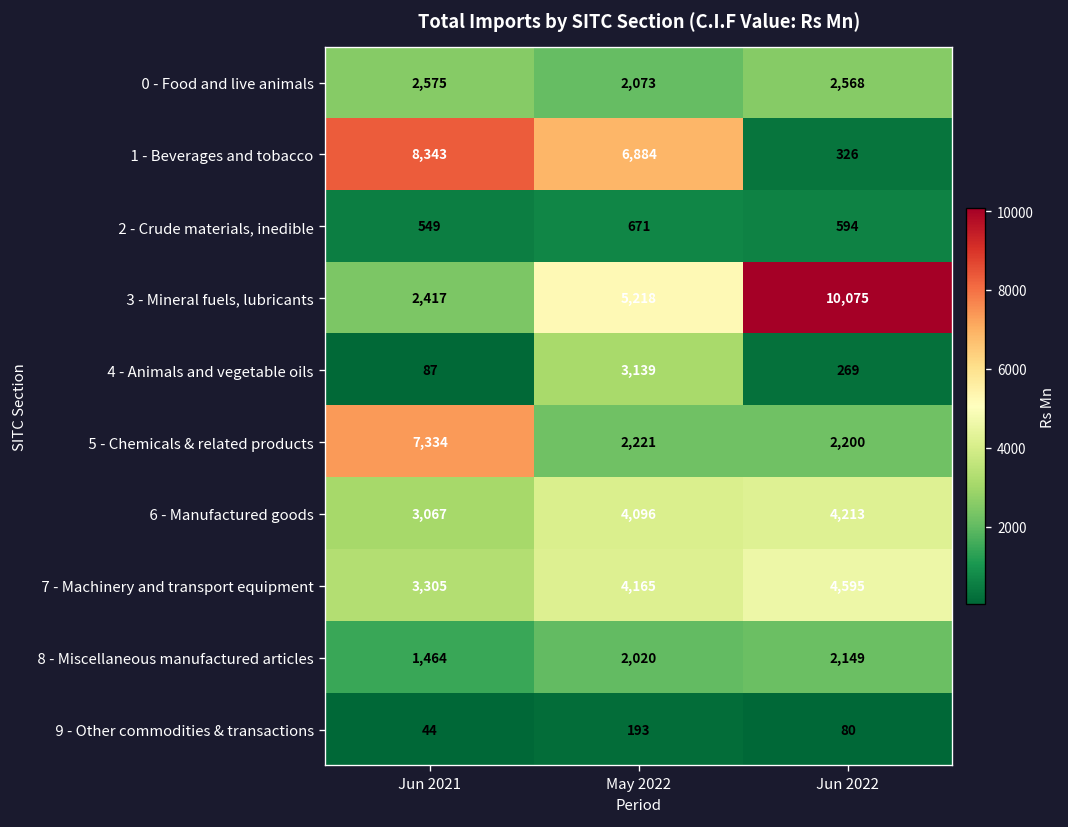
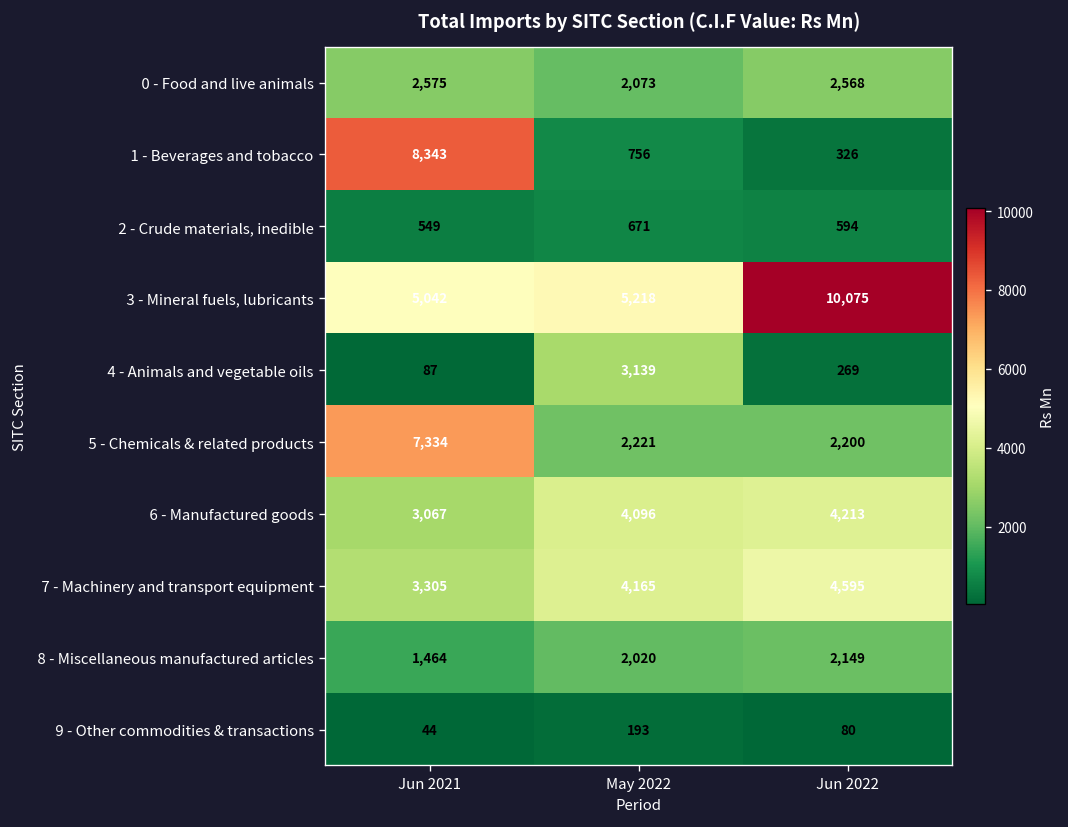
  {
    "0 - Food and live animals": {
      "Jun 2021": "2,575",
      "May 2022": "2,073",
      "Jun 2022": "2,568"
    },
    "1 - Beverages and tobacco": {
      "Jun 2021": "8,343",
-     "May 2022": "6,884",
+     "May 2022": "756",
      "Jun 2022": "326"
    },
    "2 - Crude materials, inedible": {
      "Jun 2021": "549",
      "May 2022": "671",
      "Jun 2022": "594"
    },
    "3 - Mineral fuels, lubricants": {
-     "Jun 2021": "2,417",
+     "Jun 2021": "5,042",
      "May 2022": "5,218",
      "Jun 2022": "10,075"
    },
    "4 - Animals and vegetable oils": {
      "Jun 2021": "87",
      "May 2022": "3,139",
      "Jun 2022": "269"
    },
    "5 - Chemicals & related products": {
      "Jun 2021": "7,334",
      "May 2022": "2,221",
      "Jun 2022": "2,200"
    },
    "6 - Manufactured goods": {
      "Jun 2021": "3,067",
      "May 2022": "4,096",
      "Jun 2022": "4,213"
    },
    "7 - Machinery and transport equipment": {
      "Jun 2021": "3,305",
      "May 2022": "4,165",
      "Jun 2022": "4,595"
    },
    "8 - Miscellaneous manufactured articles": {
      "Jun 2021": "1,464",
      "May 2022": "2,020",
      "Jun 2022": "2,149"
    },
    "9 - Other commodities & transactions": {
      "Jun 2021": "44",
      "May 2022": "193",
      "Jun 2022": "80"
    }
  }
